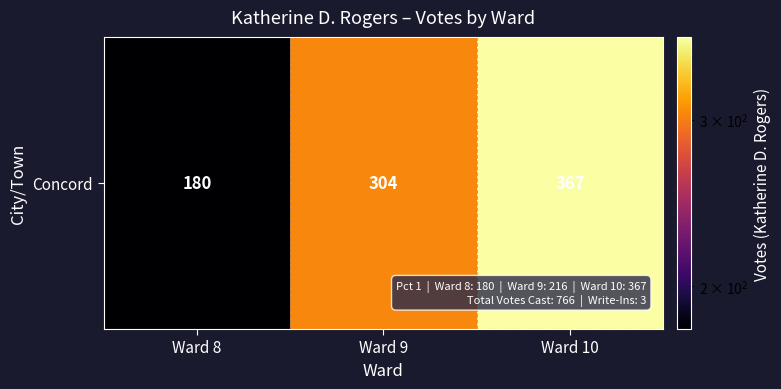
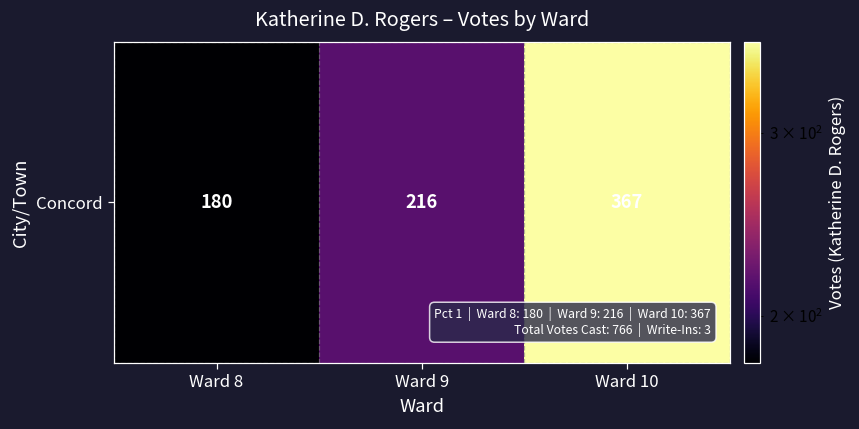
  {
    "Concord": {
      "Ward 8": 180,
-     "Ward 9": 304,
+     "Ward 9": 216,
      "Ward 10": 367
    }
  }
